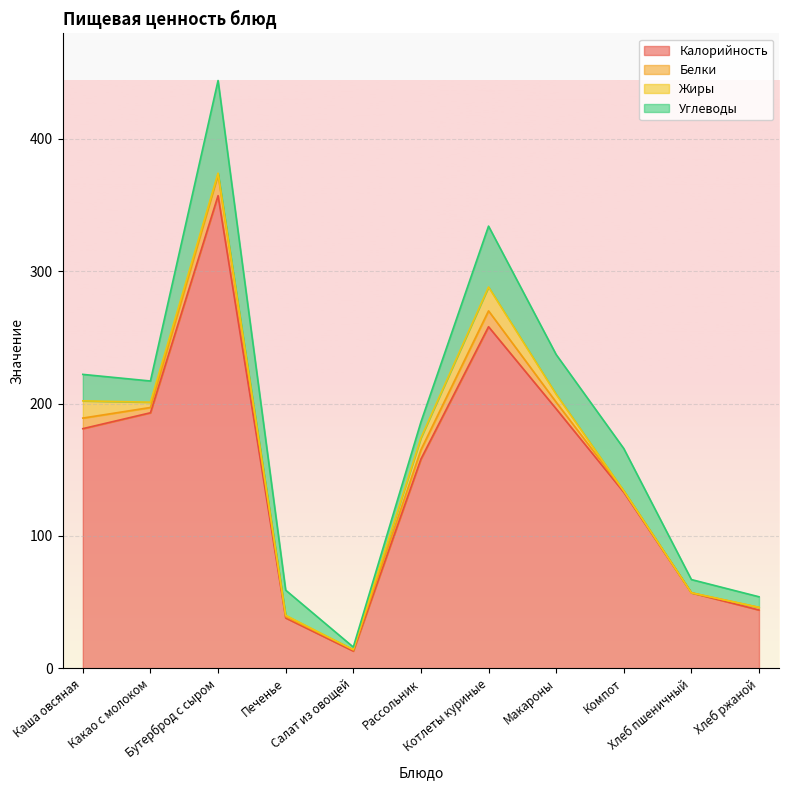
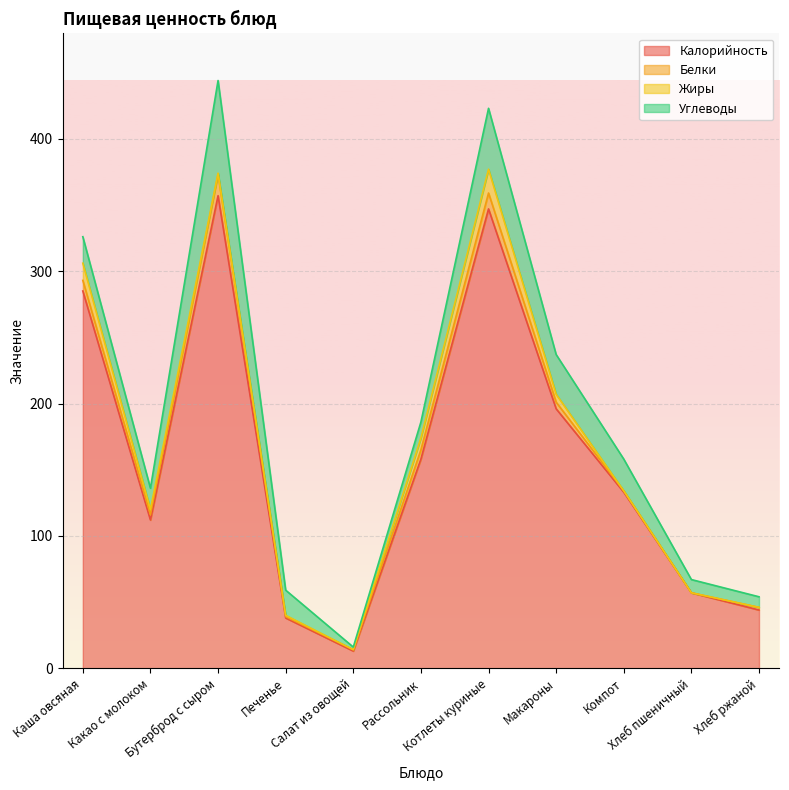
  {
    "Калорийность": {
-     "Каша овсяная": 181,
-     "Какао с молоком": 193,
+     "Каша овсяная": 285,
+     "Какао с молоком": 112,
      "Бутерброд с сыром": 357,
      "Рассольник": 158,
-     "Котлеты куриные": 258,
+     "Котлеты куриные": 347,
      "Макароны": 196,
      "Хлеб ржаной": 44
    },
    "Углеводы": {
      "Каша овсяная": 20,
      "Какао с молоком": 16,
      "Бутерброд с сыром": 70,
      "Печенье": 19,
      "Салат из овощей": 2,
      "Рассольник": 12,
      "Котлеты куриные": 46,
      "Макароны": 30,
-     "Компот": 32,
+     "Компот": 24,
      "Хлеб пшеничный": 10,
      "Хлеб ржаной": 8
    }
  }
